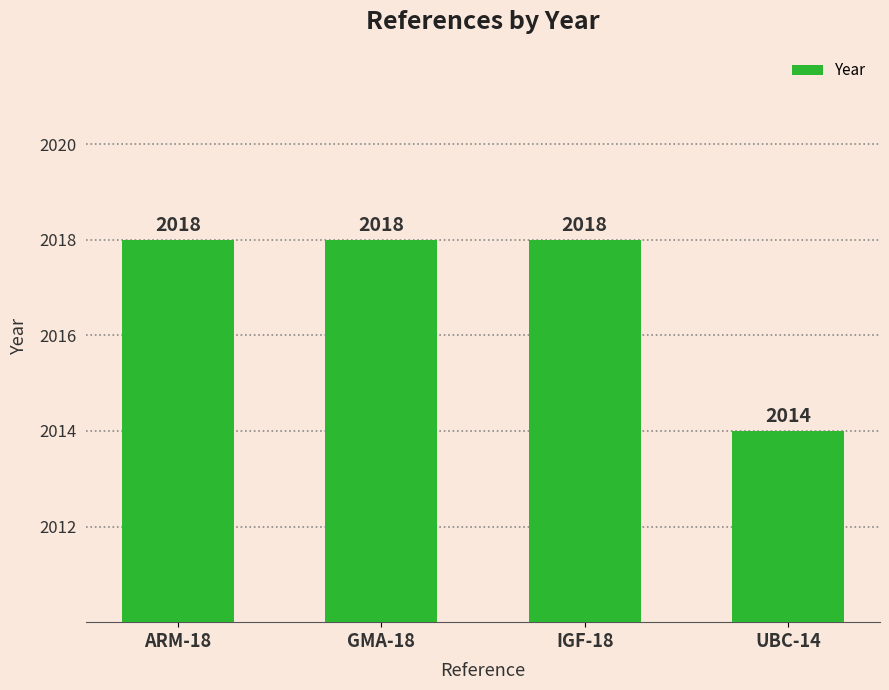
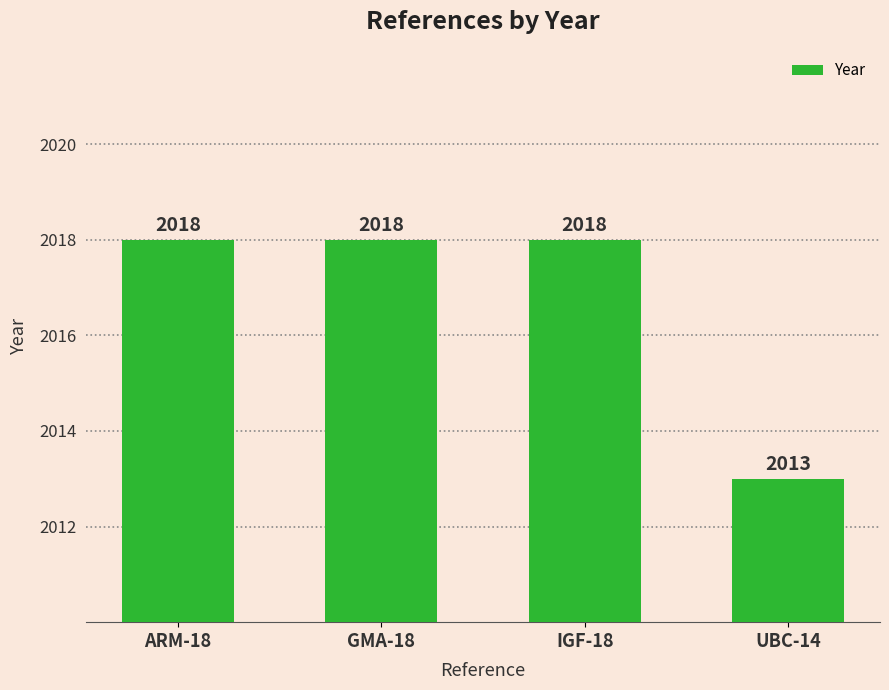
  {
    "ARM-18": 2018,
    "GMA-18": 2018,
    "IGF-18": 2018,
-   "UBC-14": 2014
+   "UBC-14": 2013
  }
